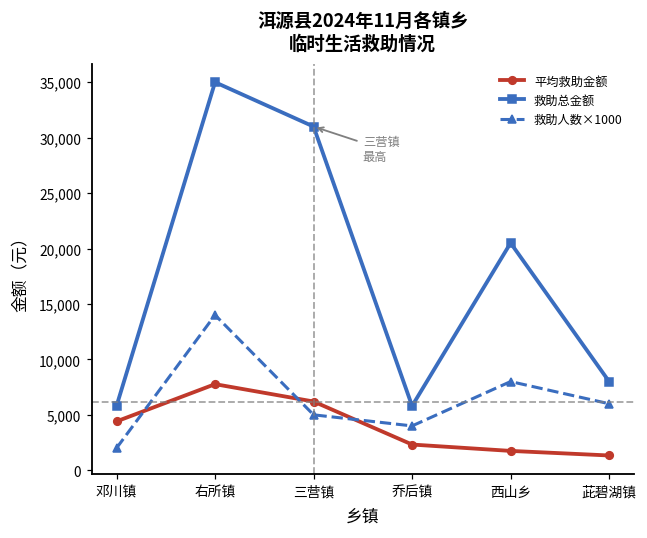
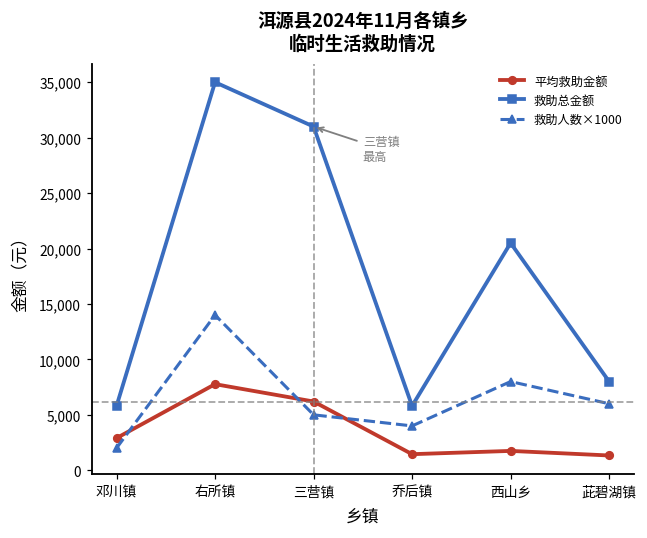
  {
    "平均救助金额": {
-     "邓川镇": "4,400",
+     "邓川镇": "2,900",
      "右所镇": "7,800",
      "三营镇": "6,200",
-     "乔后镇": "2,300",
+     "乔后镇": "1,500",
      "西山乡": "1,700",
      "茈碧湖镇": "1,300"
    }
  }
